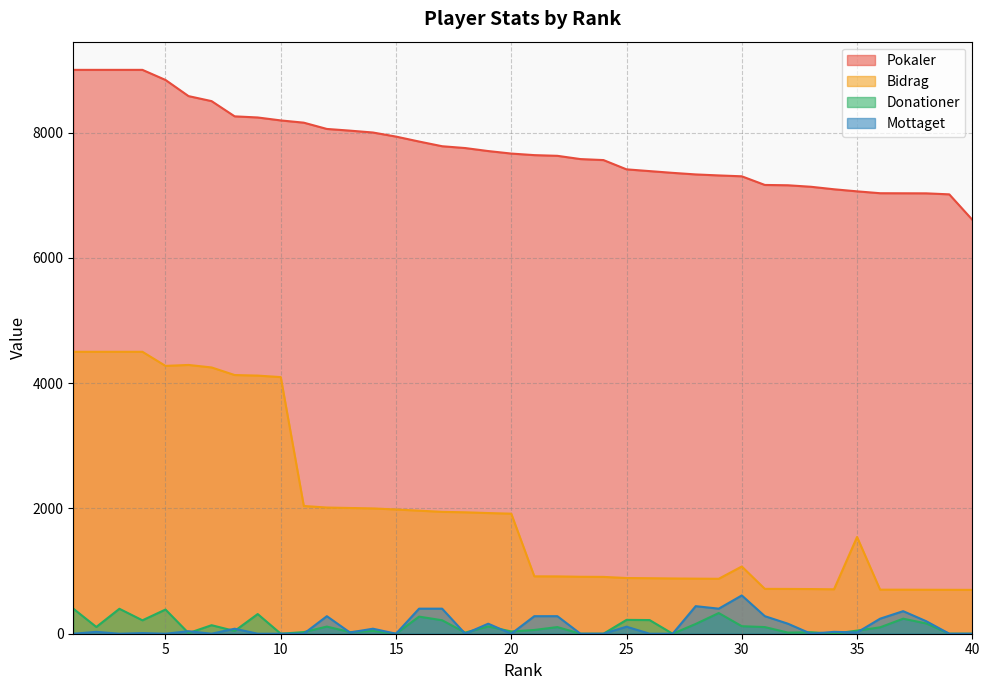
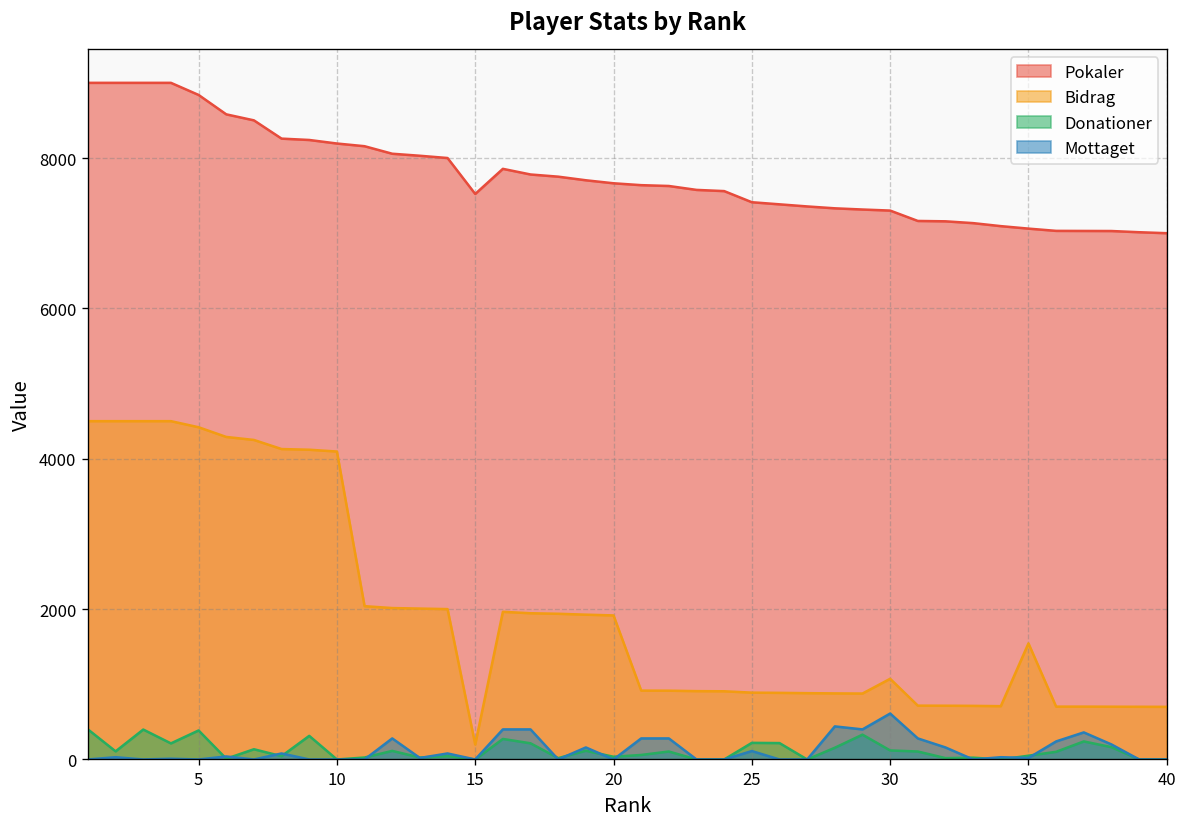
  {
    "Pokaler": {
      "5": 8800,
      "10": 8200,
-     "15": 7900,
+     "15": 7500,
      "20": 7700,
      "25": 7400,
      "30": 7300,
      "35": 7100,
-     "40": 6600
+     "40": 7000
    },
    "Bidrag": {
-     "5": 4300,
+     "5": 4400,
      "10": 4100,
-     "15": 2000,
+     "15": 200,
      "20": 1900,
      "25": 900,
      "30": 1100,
      "35": 1500,
      "40": 700
    },
    "Donationer": {
      "5": 400,
      "25": 200,
      "30": 100
    },
    "Mottaget": {
      "5": 0,
      "25": 100,
      "30": 600
    }
  }
